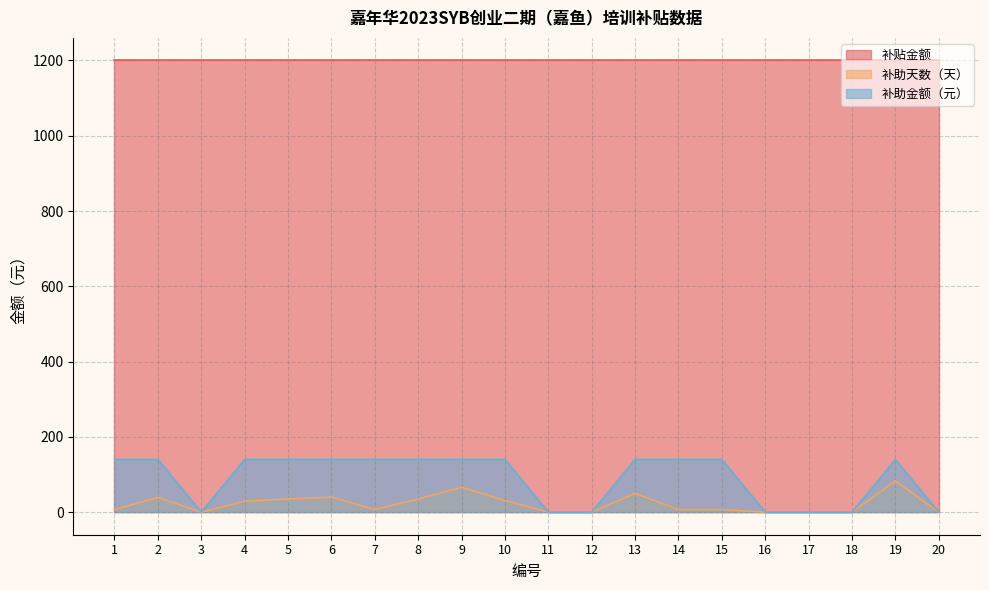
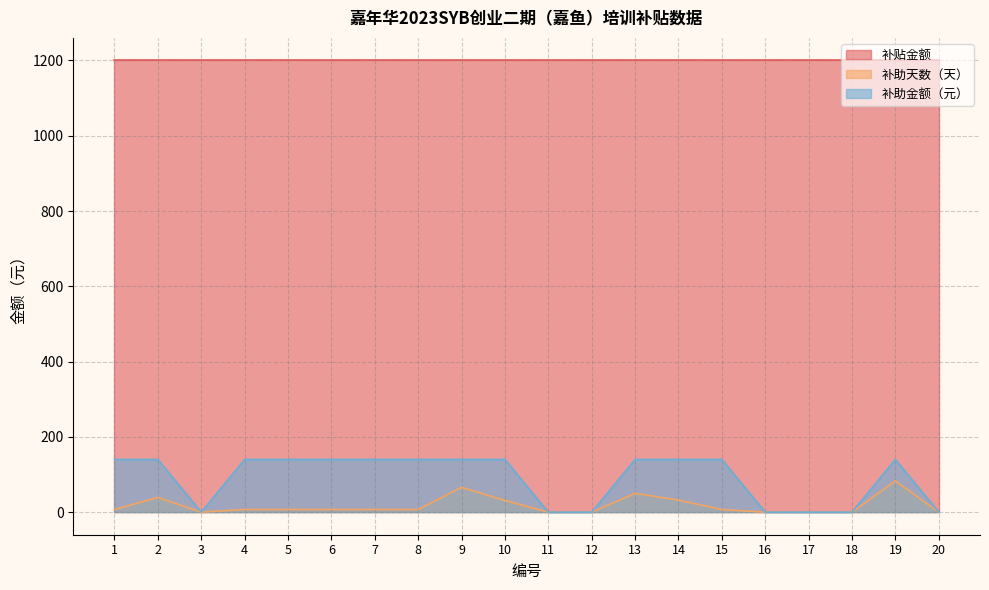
  {
    "补贴金额": {
      "1": 1200,
      "2": 1200,
      "3": 1200,
      "4": 1200,
      "5": 1200,
      "6": 1200,
      "7": 1200,
      "8": 1200,
      "9": 1200,
      "10": 1200,
      "11": 1200,
      "12": 1200,
      "13": 1200,
      "14": 1200,
      "15": 1200,
      "16": 1200,
      "17": 1200
    },
    "补助天数（天）": {
      "1": 10,
      "2": 40,
-     "4": 30,
-     "5": 40,
-     "6": 40,
+     "4": 10,
+     "5": 10,
+     "6": 10,
      "7": 10,
-     "8": 40,
+     "8": 10,
      "9": 70,
      "10": 30,
      "13": 50,
-     "14": 10,
+     "14": 30,
      "15": 10,
      "19": 80
    },
    "补助金额（元）": {
      "1": 140,
      "2": 140,
      "4": 140,
      "5": 140,
      "6": 140,
      "7": 140,
      "8": 140,
      "9": 140,
      "10": 140,
      "13": 140,
      "14": 140,
      "15": 140,
      "19": 140
    }
  }
